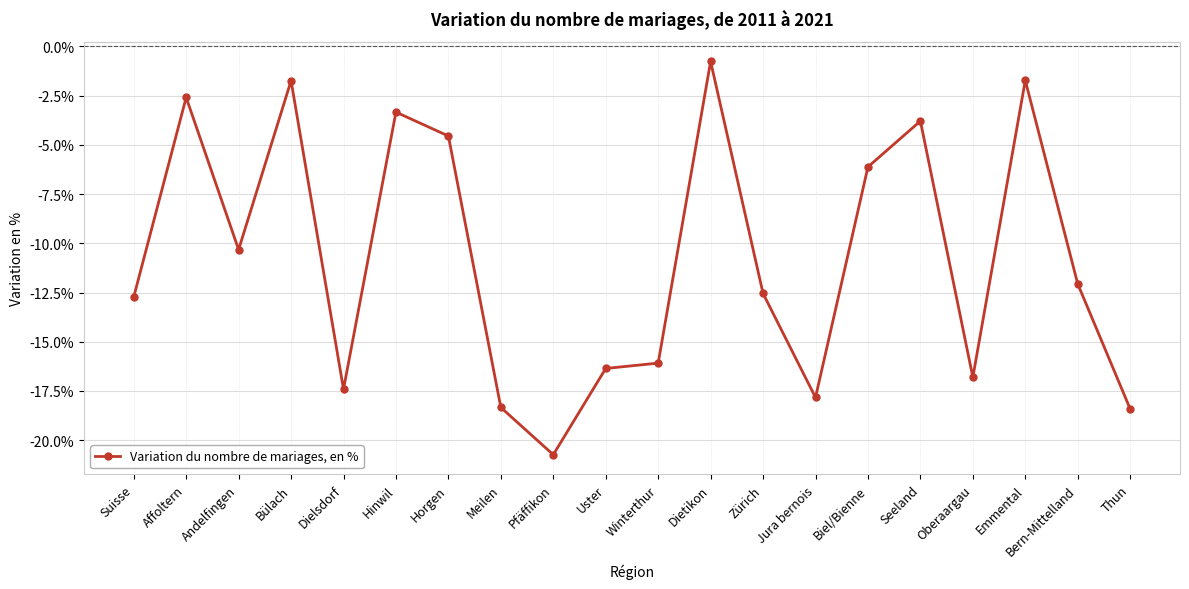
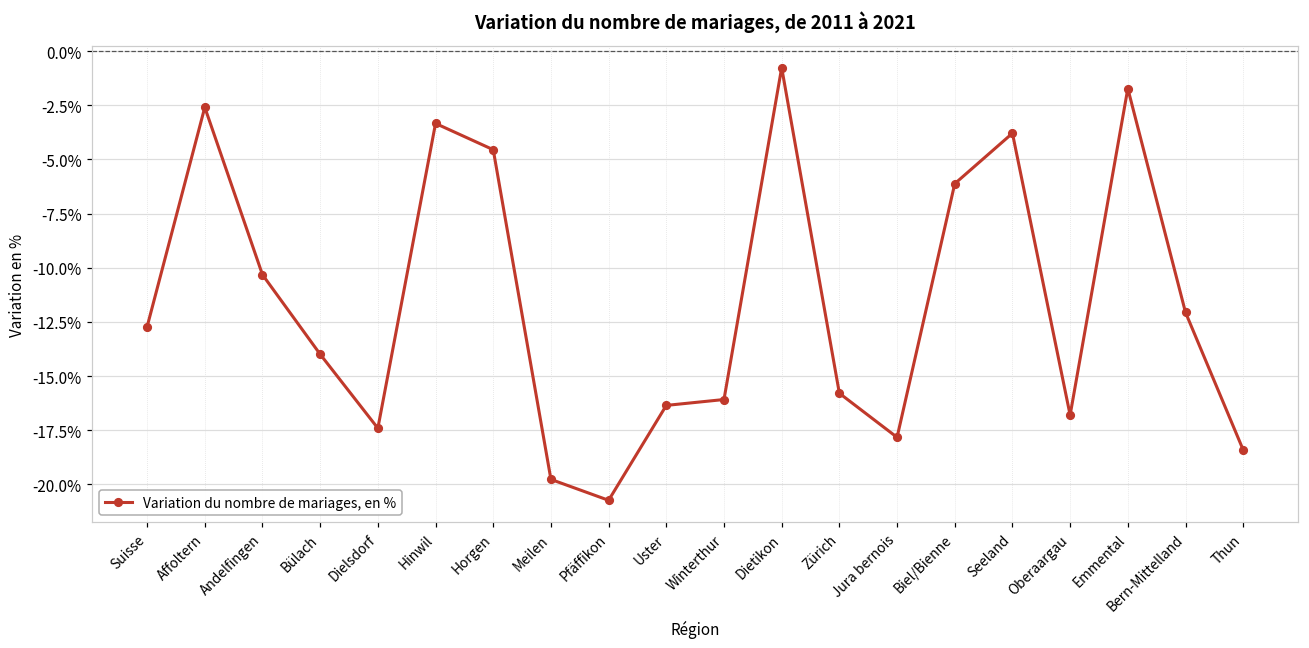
  {
    "Suisse": "-12.7%",
    "Affoltern": "-2.6%",
    "Andelfingen": "-10.3%",
-   "Bülach": "-1.7%",
+   "Bülach": "-14.0%",
    "Dielsdorf": "-17.4%",
    "Hinwil": "-3.3%",
    "Horgen": "-4.6%",
-   "Meilen": "-18.3%",
+   "Meilen": "-19.8%",
    "Pfäffikon": "-20.7%",
    "Uster": "-16.4%",
    "Winterthur": "-16.1%",
    "Dietikon": "-0.8%",
-   "Zürich": "-12.5%",
+   "Zürich": "-15.8%",
    "Jura bernois": "-17.8%",
    "Biel/Bienne": "-6.1%",
    "Seeland": "-3.8%",
    "Oberaargau": "-16.8%",
    "Emmental": "-1.7%",
    "Bern-Mittelland": "-12.1%",
    "Thun": "-18.4%"
  }
